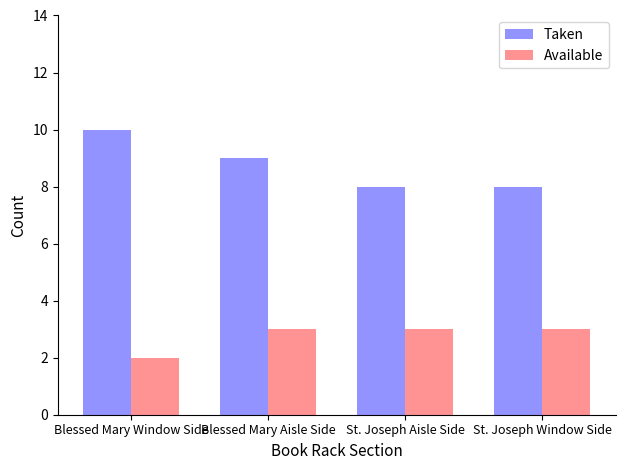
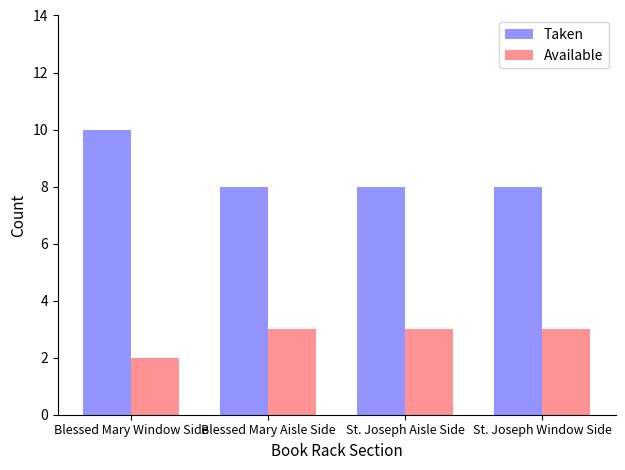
  {
    "Taken": {
      "Blessed Mary Window Side": 10,
-     "Blessed Mary Aisle Side": 9,
+     "Blessed Mary Aisle Side": 8,
      "St. Joseph Aisle Side": 8,
      "St. Joseph Window Side": 8
    },
    "Available": {
      "Blessed Mary Window Side": 2,
      "Blessed Mary Aisle Side": 3,
      "St. Joseph Aisle Side": 3,
      "St. Joseph Window Side": 3
    }
  }
